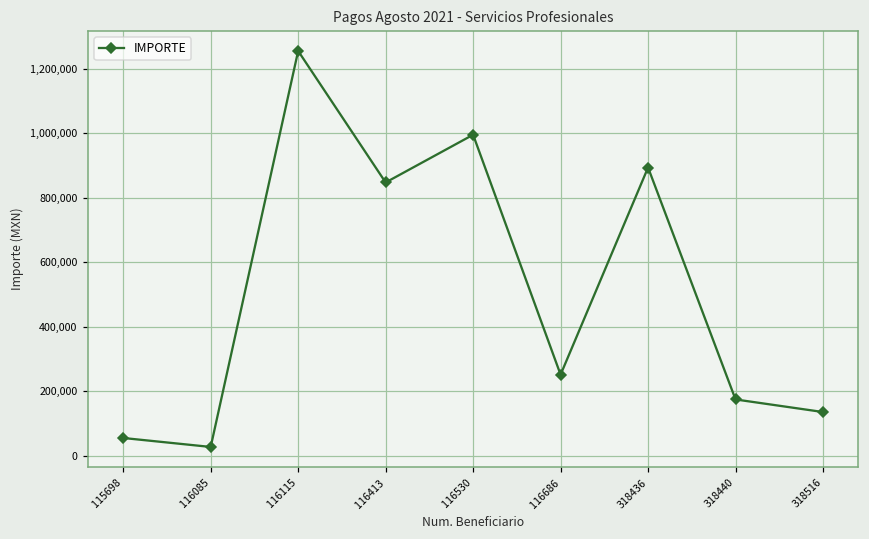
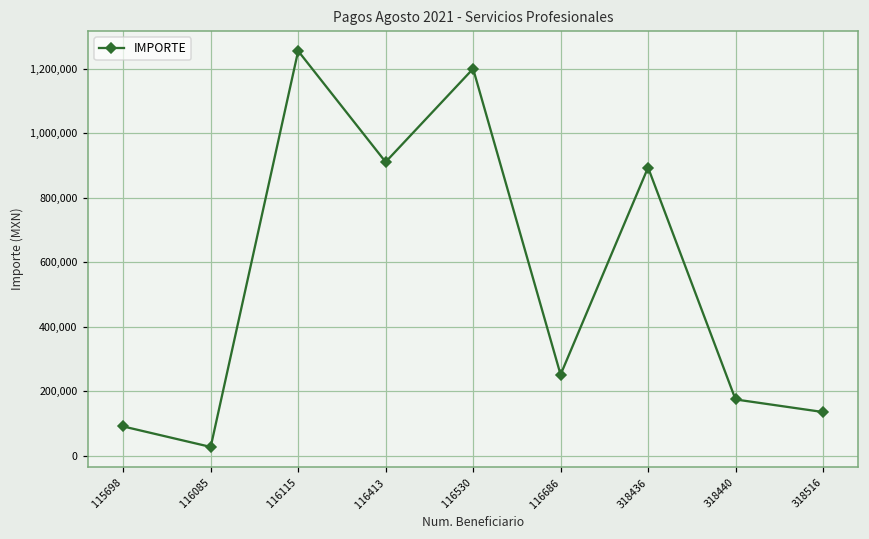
  {
-   "115698": "50,000",
+   "115698": "90,000",
    "116085": "30,000",
    "116115": "1,260,000",
-   "116413": "850,000",
-   "116530": "1,000,000",
+   "116413": "910,000",
+   "116530": "1,200,000",
    "116686": "250,000",
    "318436": "890,000",
    "318440": "170,000",
    "318516": "130,000"
  }
